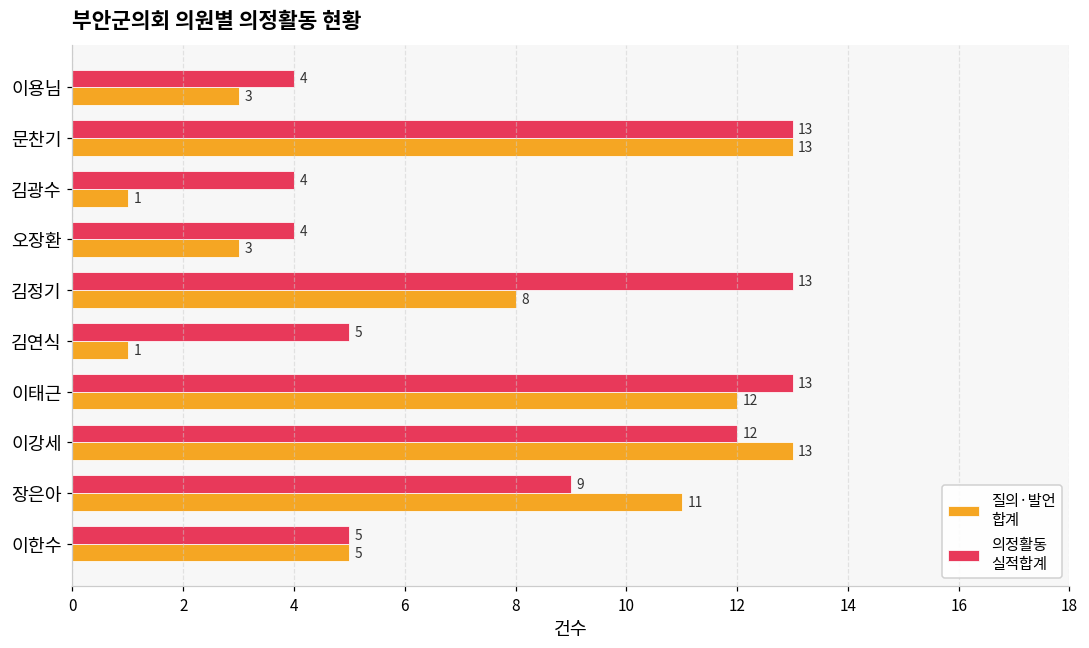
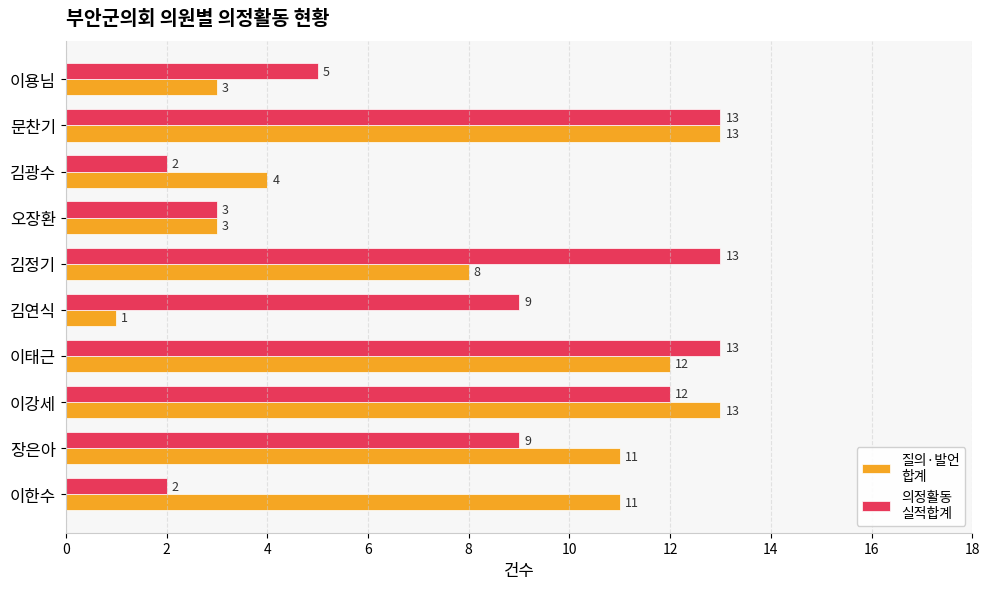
  {
    "질의·발언 합계": {
      "이용님": 3,
      "문찬기": 13,
-     "김광수": 1,
+     "김광수": 4,
      "오장환": 3,
      "김정기": 8,
      "김연식": 1,
      "이태근": 12,
      "이강세": 13,
      "장은아": 11,
-     "이한수": 5
+     "이한수": 11
    },
    "의정활동 실적합계": {
-     "이용님": 4,
+     "이용님": 5,
      "문찬기": 13,
-     "김광수": 4,
-     "오장환": 4,
+     "김광수": 2,
+     "오장환": 3,
      "김정기": 13,
-     "김연식": 5,
+     "김연식": 9,
      "이태근": 13,
      "이강세": 12,
      "장은아": 9,
-     "이한수": 5
+     "이한수": 2
    }
  }
